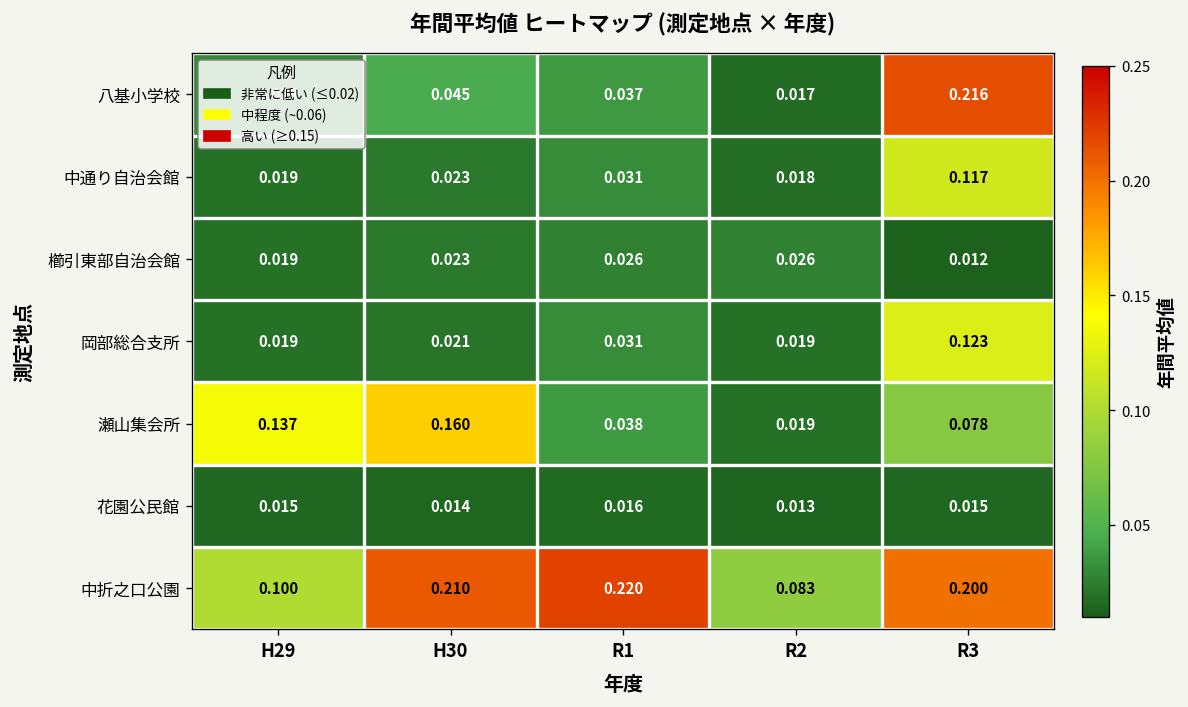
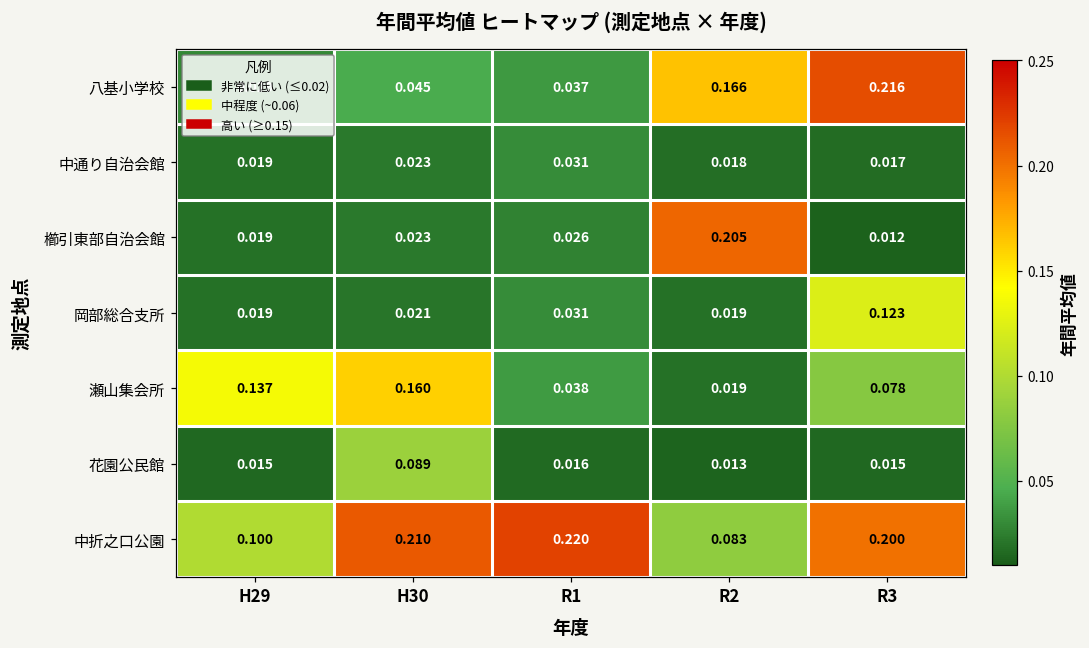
  {
    "八基小学校": {
      "H30": 0.045,
      "R1": 0.037,
-     "R2": 0.017,
+     "R2": 0.166,
      "R3": 0.216
    },
    "中通り自治会館": {
      "H29": 0.019,
      "H30": 0.023,
      "R1": 0.031,
      "R2": 0.018,
-     "R3": 0.117
+     "R3": 0.017
    },
    "櫛引東部自治会館": {
      "H29": 0.019,
      "H30": 0.023,
      "R1": 0.026,
-     "R2": 0.026,
+     "R2": 0.205,
      "R3": 0.012
    },
    "岡部総合支所": {
      "H29": 0.019,
      "H30": 0.021,
      "R1": 0.031,
      "R2": 0.019,
      "R3": 0.123
    },
    "瀬山集会所": {
      "H29": 0.137,
      "H30": 0.160,
      "R1": 0.038,
      "R2": 0.019,
      "R3": 0.078
    },
    "花園公民館": {
      "H29": 0.015,
-     "H30": 0.014,
+     "H30": 0.089,
      "R1": 0.016,
      "R2": 0.013,
      "R3": 0.015
    },
    "中折之口公園": {
      "H29": 0.100,
      "H30": 0.210,
      "R1": 0.220,
      "R2": 0.083,
      "R3": 0.200
    }
  }
